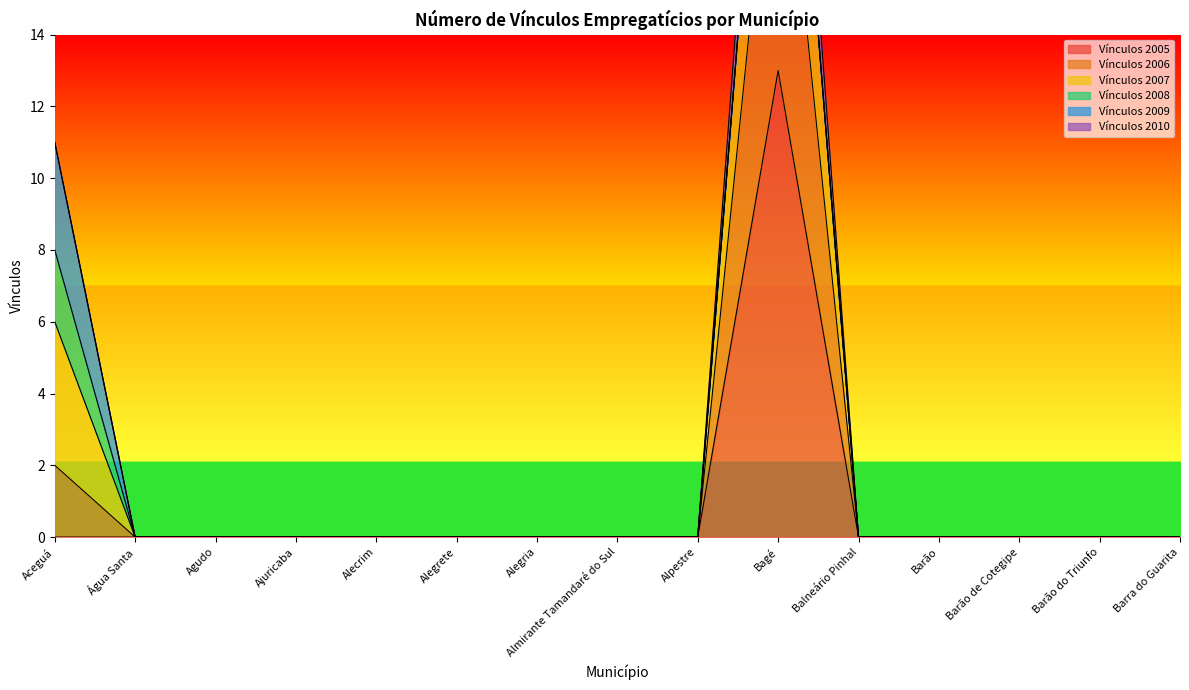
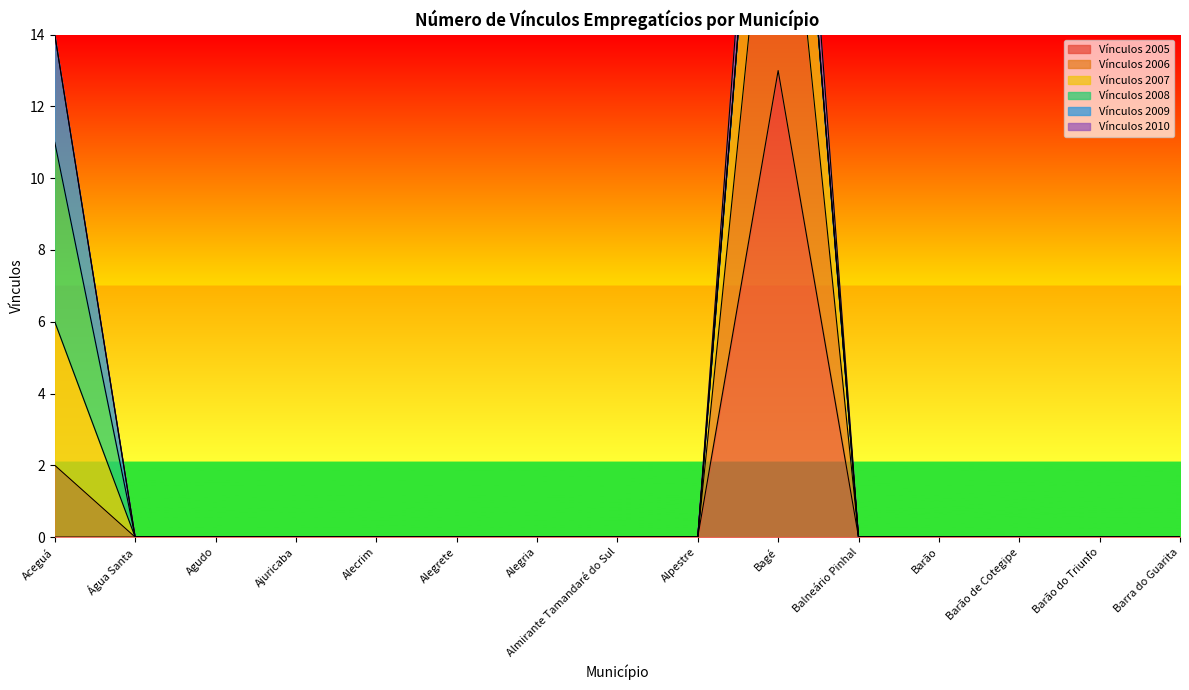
  {
    "Vínculos 2007": {
      "Aceguá": 4
    },
    "Vínculos 2008": {
-     "Aceguá": 2
+     "Aceguá": 5
    }
  }
